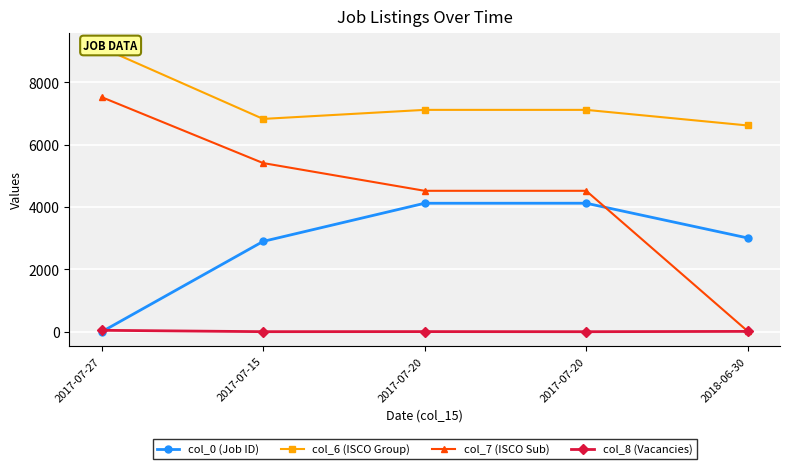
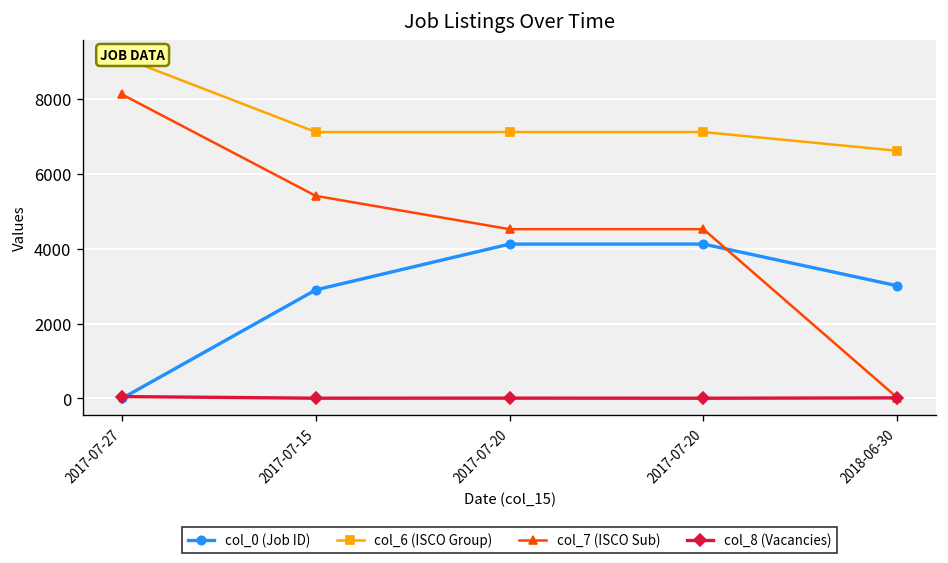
  {
    "col_0 (Job ID)": {
      "2017-07-15": 2900,
      "2018-06-30": 3000
    },
    "col_6 (ISCO Group)": {
-     "2017-07-15": 6800,
+     "2017-07-15": 7100,
      "2018-06-30": 6600
    },
    "col_7 (ISCO Sub)": {
-     "2017-07-27": 7500,
+     "2017-07-27": 8100,
      "2017-07-15": 5400
    },
    "col_8 (Vacancies)": {
      "2017-07-15": 0
    }
  }
